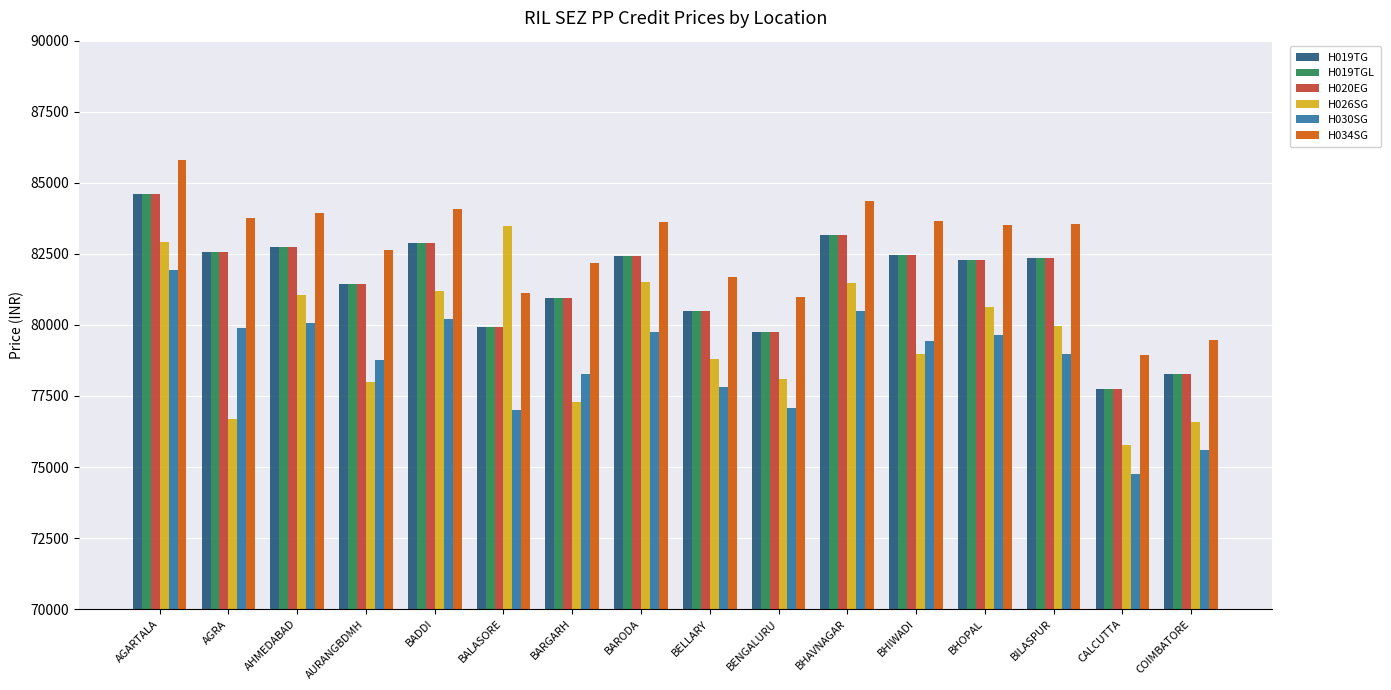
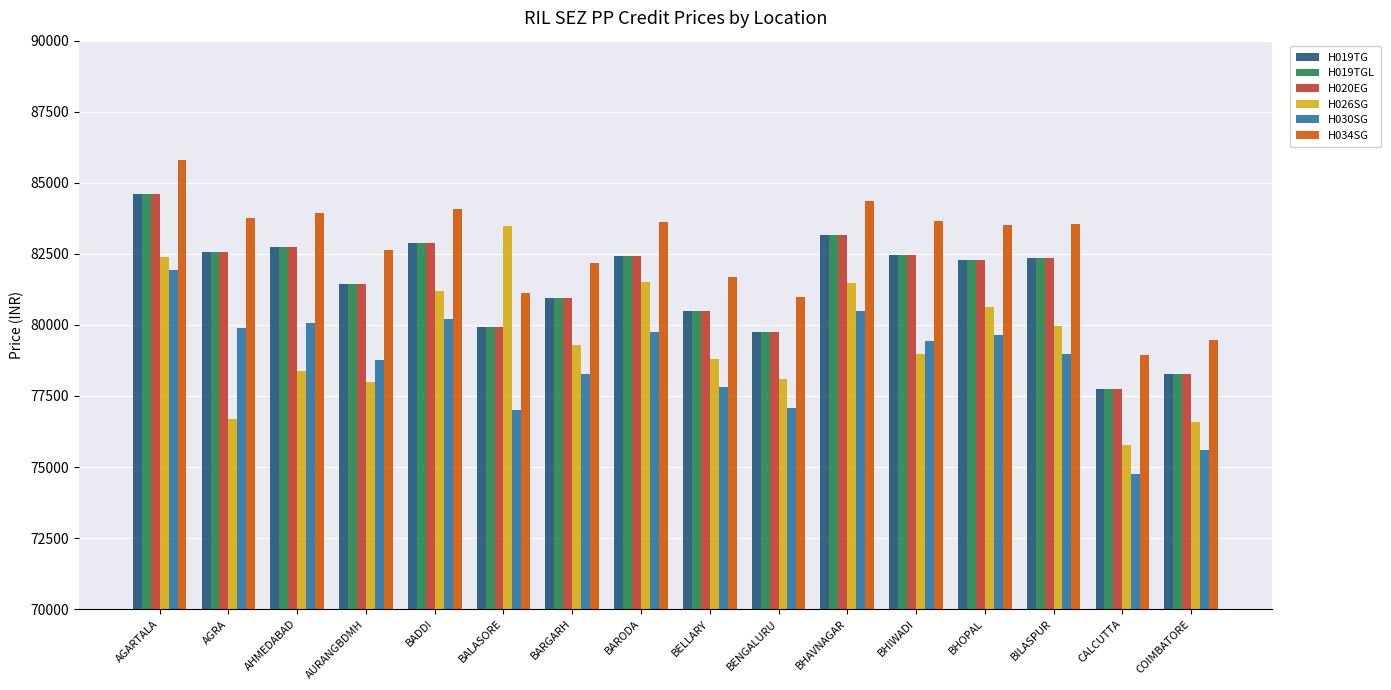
  {
    "H019TGL": {
      "AGARTALA": 84600,
      "AGRA": 82600,
      "AHMEDABAD": 82700,
      "AURANGBDMH": 81400,
      "BADDI": 82900,
      "BALASORE": 79900,
      "BARGARH": 81000,
      "BARODA": 82400,
      "BELLARY": 80500,
      "BENGALURU": 79800,
      "BHAVNAGAR": 83200,
      "BHIWADI": 82500,
      "BHOPAL": 82300,
      "BILASPUR": 82400,
      "CALCUTTA": 77700,
      "COIMBATORE": 78300
    },
    "H026SG": {
-     "AGARTALA": 82900,
+     "AGARTALA": 82400,
      "AGRA": 76700,
-     "AHMEDABAD": 81100,
+     "AHMEDABAD": 78400,
      "AURANGBDMH": 78000,
      "BADDI": 81200,
      "BALASORE": 83500,
-     "BARGARH": 77300,
+     "BARGARH": 79300,
      "BARODA": 81500,
      "BELLARY": 78800,
      "BENGALURU": 78100,
      "BHAVNAGAR": 81500,
      "BHIWADI": 79000,
      "BHOPAL": 80600,
      "BILASPUR": 80000,
      "CALCUTTA": 75800,
      "COIMBATORE": 76600
    }
  }
